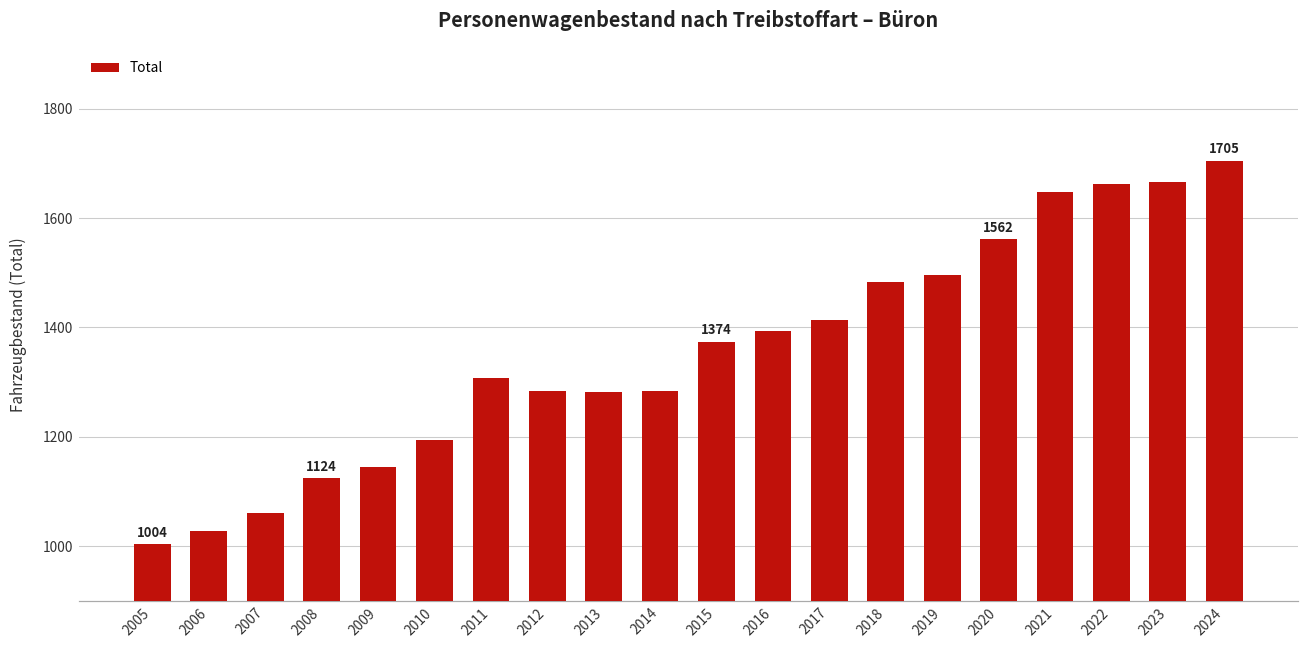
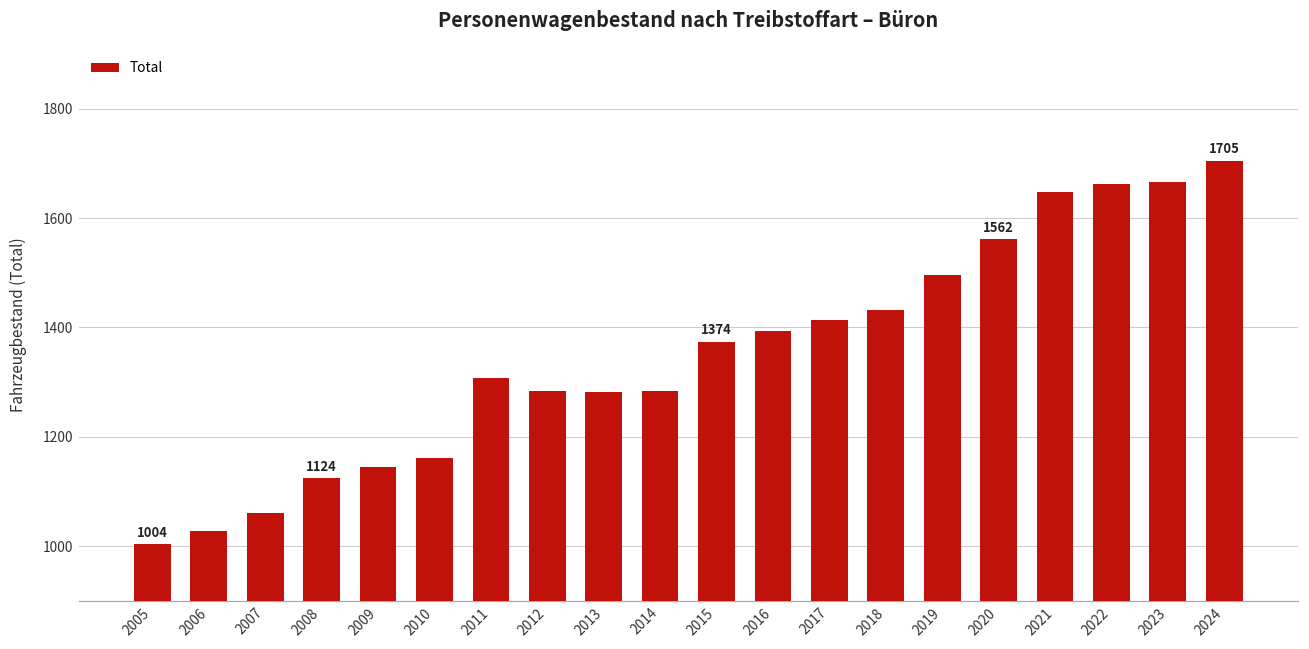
  {
    "2006": 1030,
    "2007": 1060,
    "2009": 1140,
-   "2010": 1190,
+   "2010": 1160,
    "2011": 1310,
    "2012": 1280,
    "2013": 1280,
    "2014": 1280,
    "2016": 1390,
    "2017": 1410,
-   "2018": 1480,
+   "2018": 1430,
    "2019": 1500,
    "2021": 1650,
    "2022": 1660,
    "2023": 1670
  }
